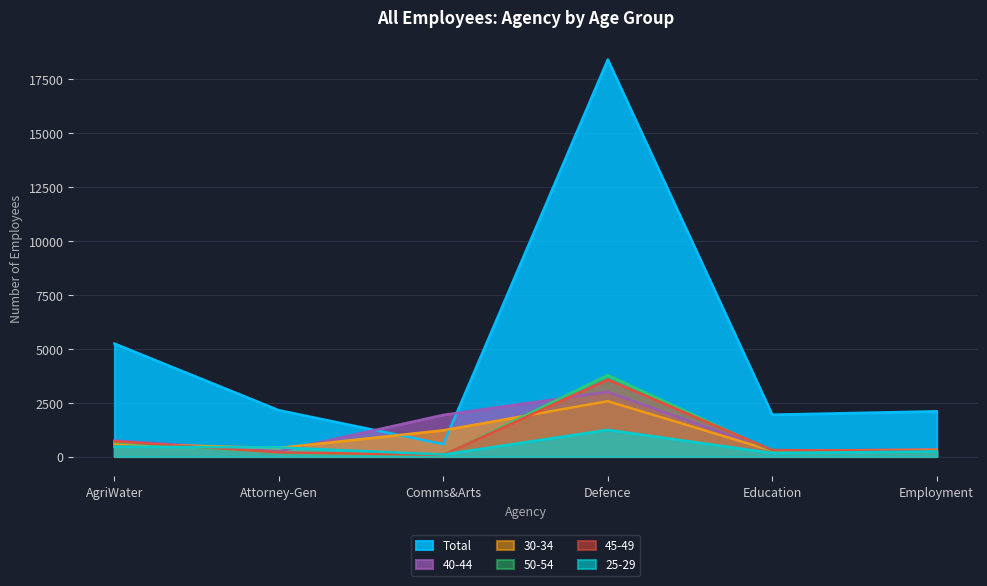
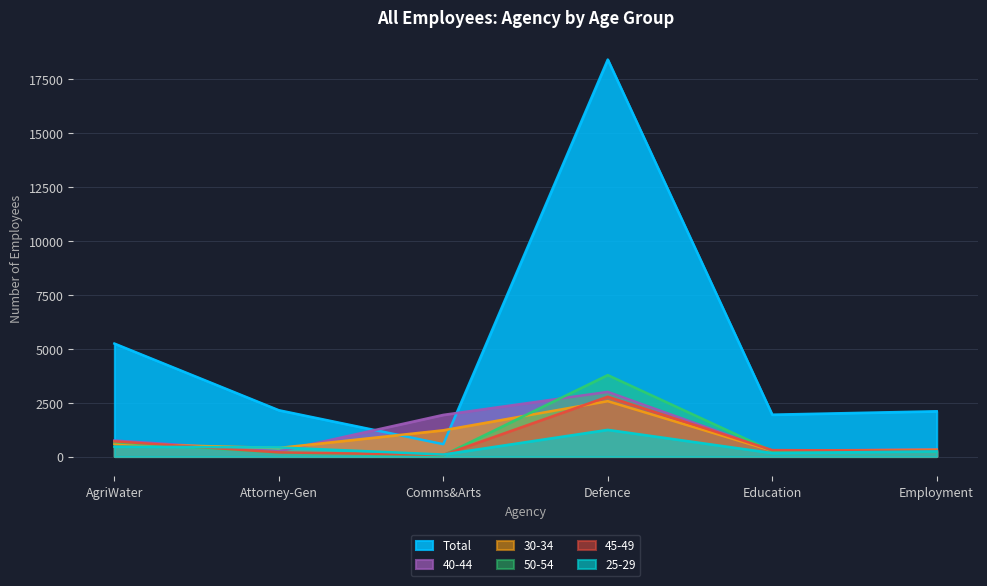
  {
    "40-44": {
      "Comms&Arts": 1900,
      "Defence": 3000
    },
    "30-34": {
      "Comms&Arts": 1200,
      "Defence": 2600
    },
    "50-54": {
      "Defence": 3800
    },
    "45-49": {
-     "Defence": 3600
+     "Defence": 2800
    }
  }
